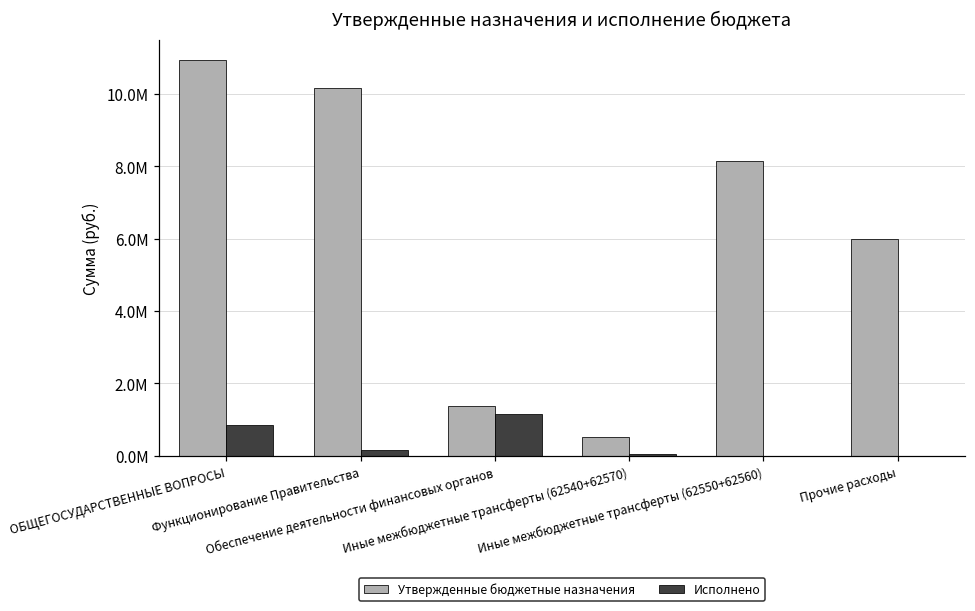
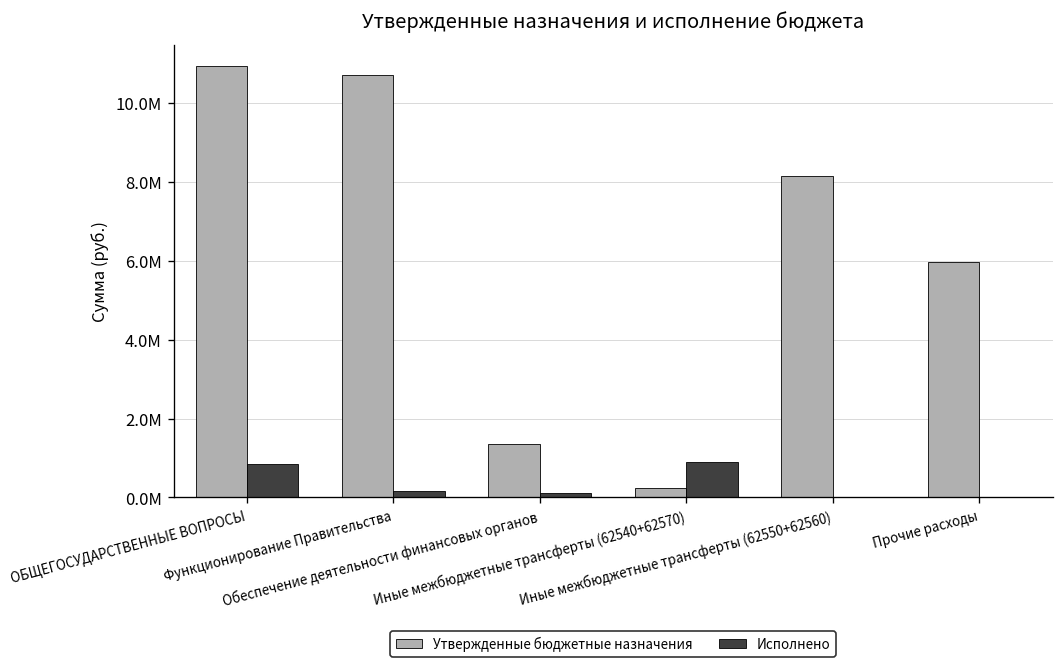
  {
    "Утвержденные бюджетные назначения": {
      "ОБЩЕГОСУДАРСТВЕННЫЕ ВОПРОСЫ": 10900000,
-     "Функционирование Правительства": 10200000,
+     "Функционирование Правительства": 10700000,
      "Обеспечение деятельности финансовых органов": 1400000,
-     "Иные межбюджетные трансферты (62540+62570)": 500000,
+     "Иные межбюджетные трансферты (62540+62570)": 200000,
      "Иные межбюджетные трансферты (62550+62560)": 8100000,
      "Прочие расходы": 6000000
    },
    "Исполнено": {
      "ОБЩЕГОСУДАРСТВЕННЫЕ ВОПРОСЫ": 800000,
      "Функционирование Правительства": 200000,
-     "Обеспечение деятельности финансовых органов": 1200000,
-     "Иные межбюджетные трансферты (62540+62570)": 0,
+     "Обеспечение деятельности финансовых органов": 100000,
+     "Иные межбюджетные трансферты (62540+62570)": 900000,
      "Иные межбюджетные трансферты (62550+62560)": 0,
      "Прочие расходы": 0
    }
  }
